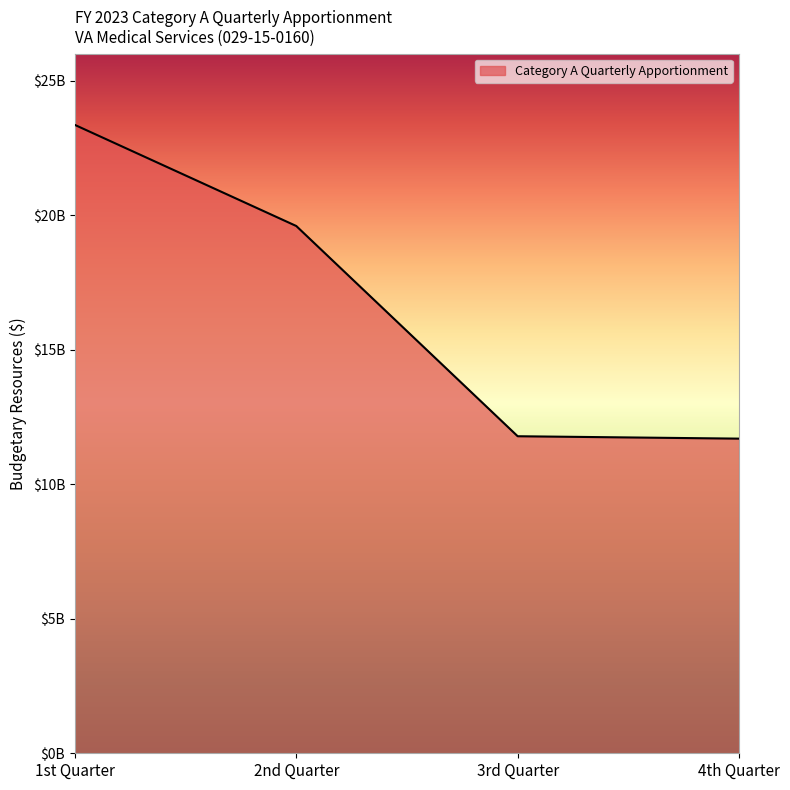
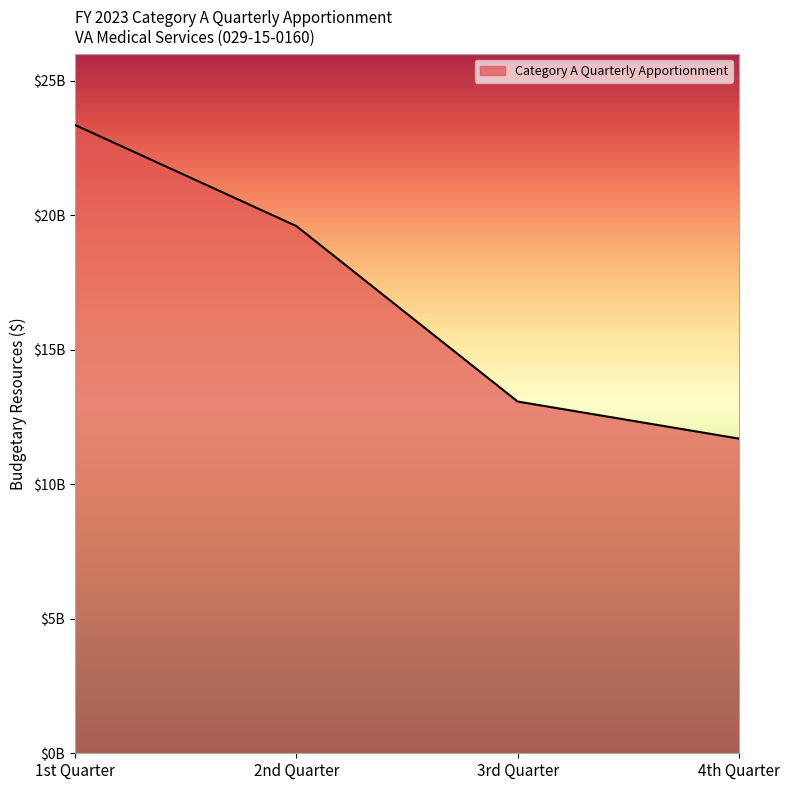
  {
    "1st Quarter": "$23400000000",
    "2nd Quarter": "$19600000000",
-   "3rd Quarter": "$11800000000",
+   "3rd Quarter": "$13100000000",
    "4th Quarter": "$11700000000"
  }
